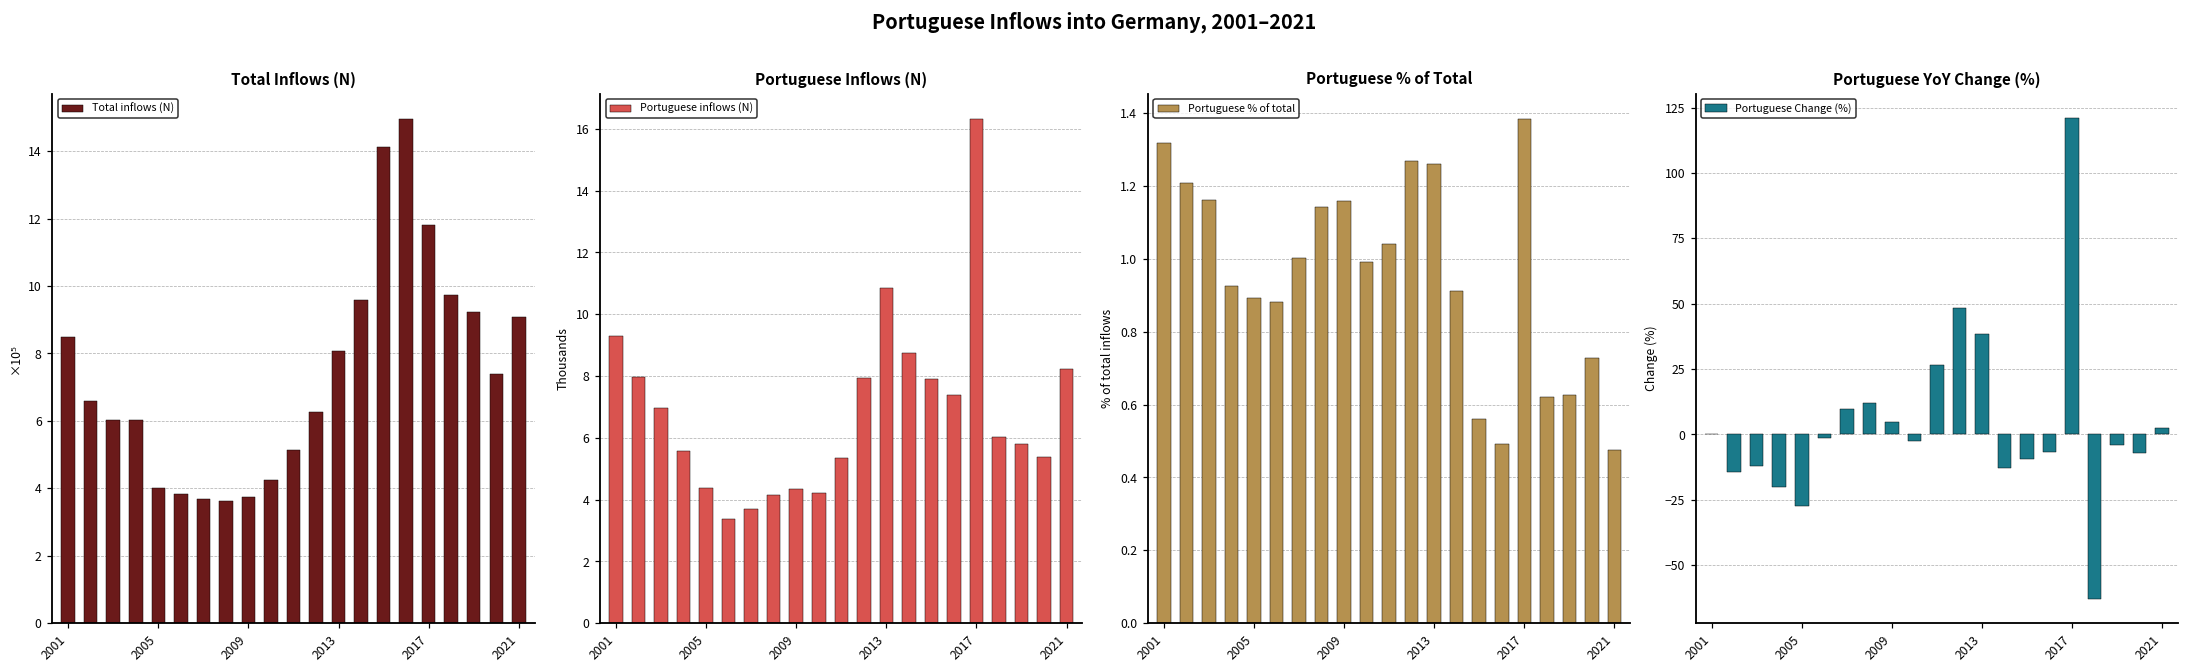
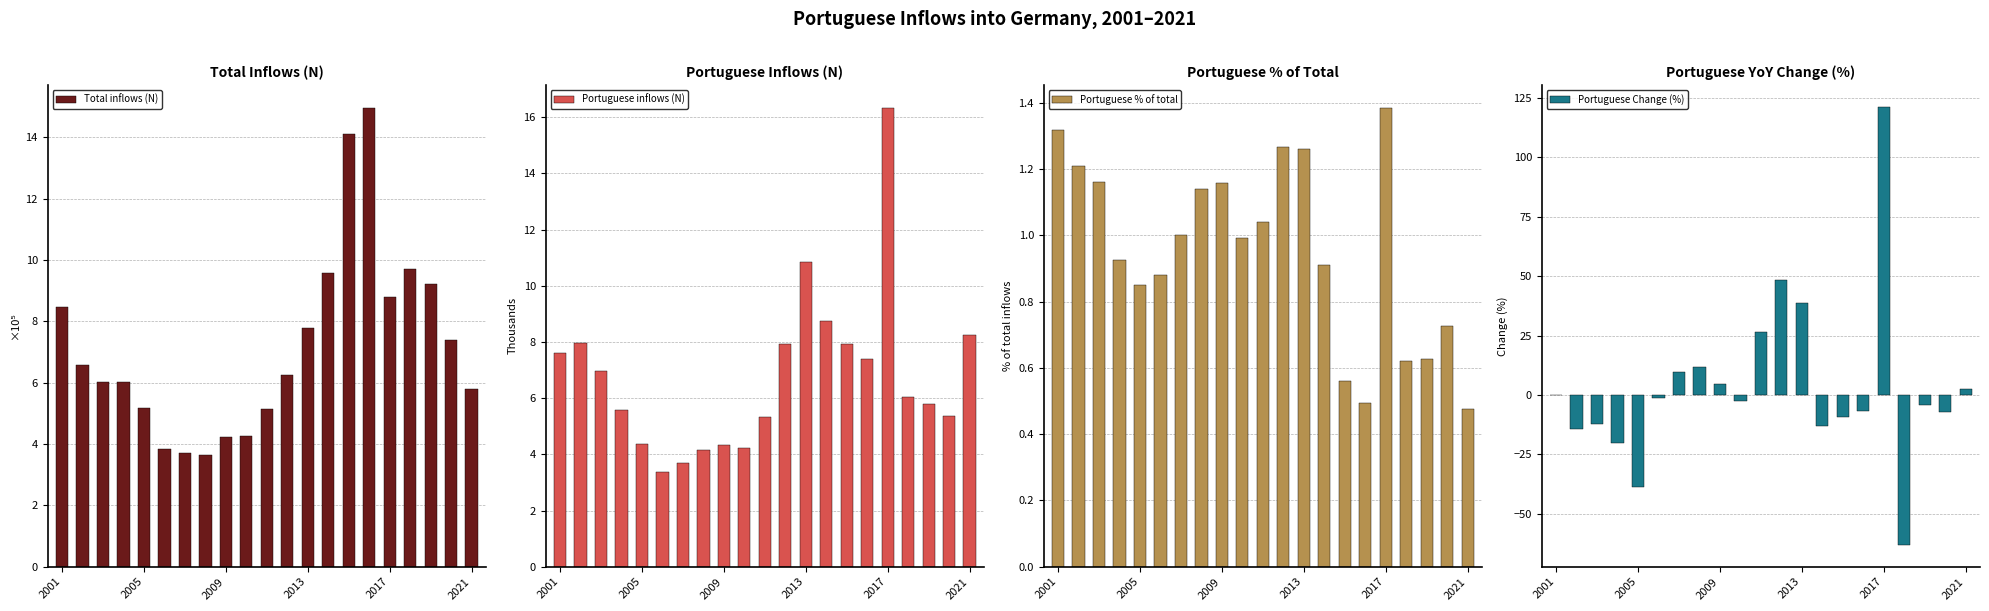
  {
    "Total Inflows (N)": {
      "2001": 8.5,
-     "2005": 4.0,
-     "2009": 3.7,
-     "2013": 8.1,
-     "2017": 11.8,
-     "2021": 9.1
+     "2005": 5.2,
+     "2009": 4.2,
+     "2013": 7.8,
+     "2017": 8.8,
+     "2021": 5.8
    },
    "Portuguese Inflows (N)": {
-     "2001": 9.3,
+     "2001": 7.6,
      "2005": 4.4,
      "2009": 4.3,
      "2013": 10.8,
      "2017": 16.3,
      "2021": 8.2
    },
    "Portuguese % of Total": {
      "2001": 1.32,
-     "2005": 0.89,
+     "2005": 0.85,
      "2009": 1.16,
      "2013": 1.26,
      "2017": 1.38,
      "2021": 0.48
    },
    "Portuguese YoY Change (%)": {
      "2001": 0,
-     "2005": -27,
+     "2005": -39,
      "2009": 5,
      "2013": 39,
      "2017": 121,
      "2021": 2
    }
  }
